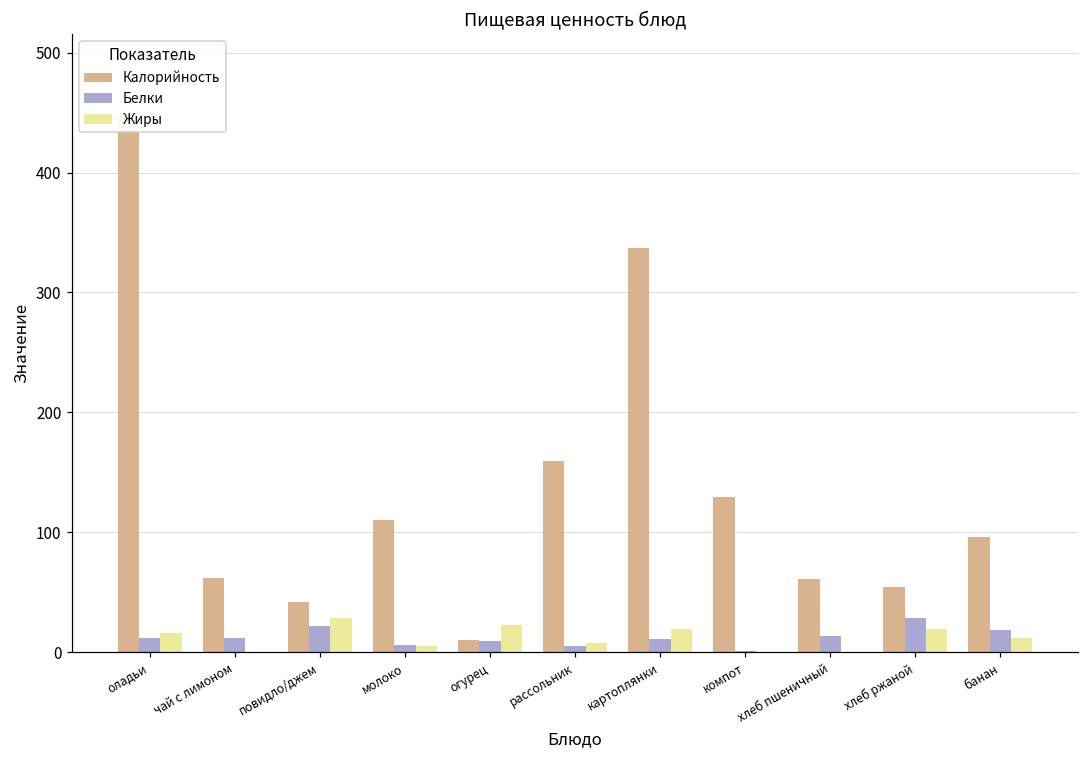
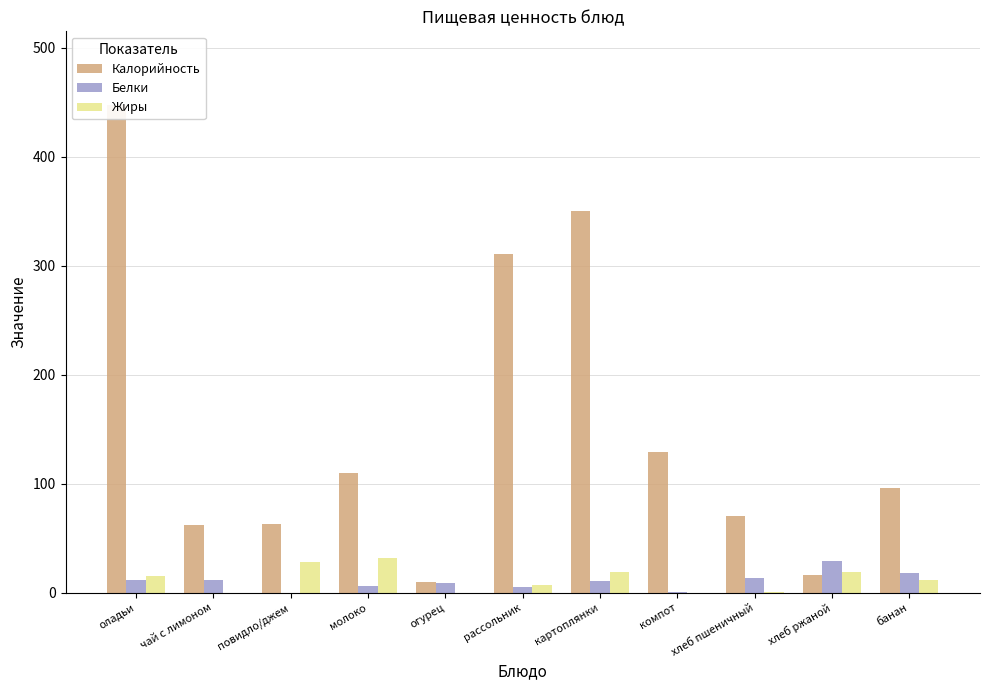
  {
    "Калорийность": {
      "чай с лимоном": 62,
-     "повидло/джем": 42,
+     "повидло/джем": 63,
      "молоко": 110,
      "огурец": 10,
-     "рассольник": 159,
-     "картоплянки": 337,
+     "рассольник": 311,
+     "картоплянки": 350,
      "компот": 129,
-     "хлеб пшеничный": 61,
-     "хлеб ржаной": 54,
+     "хлеб пшеничный": 71,
+     "хлеб ржаной": 16,
      "банан": 96
    },
    "Белки": {
      "оладьи": 12,
      "чай с лимоном": 12,
-     "повидло/джем": 22,
+     "повидло/джем": 0,
      "молоко": 6,
      "огурец": 9,
      "рассольник": 5,
      "картоплянки": 11,
      "хлеб пшеничный": 14,
      "хлеб ржаной": 29,
      "банан": 18
    },
    "Жиры": {
      "оладьи": 16,
      "повидло/джем": 28,
-     "молоко": 5,
-     "огурец": 23,
+     "молоко": 32,
+     "огурец": 0,
      "рассольник": 7,
      "картоплянки": 19,
      "компот": 0,
      "хлеб ржаной": 19,
      "банан": 12
    }
  }
